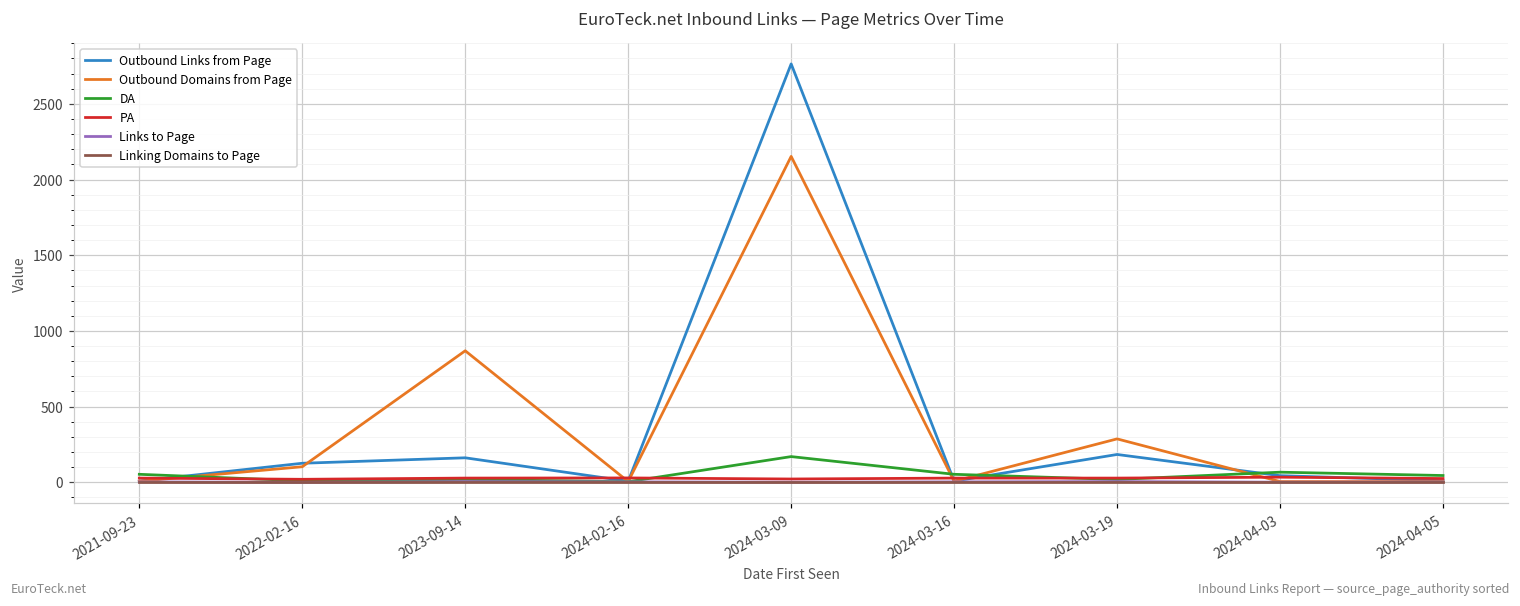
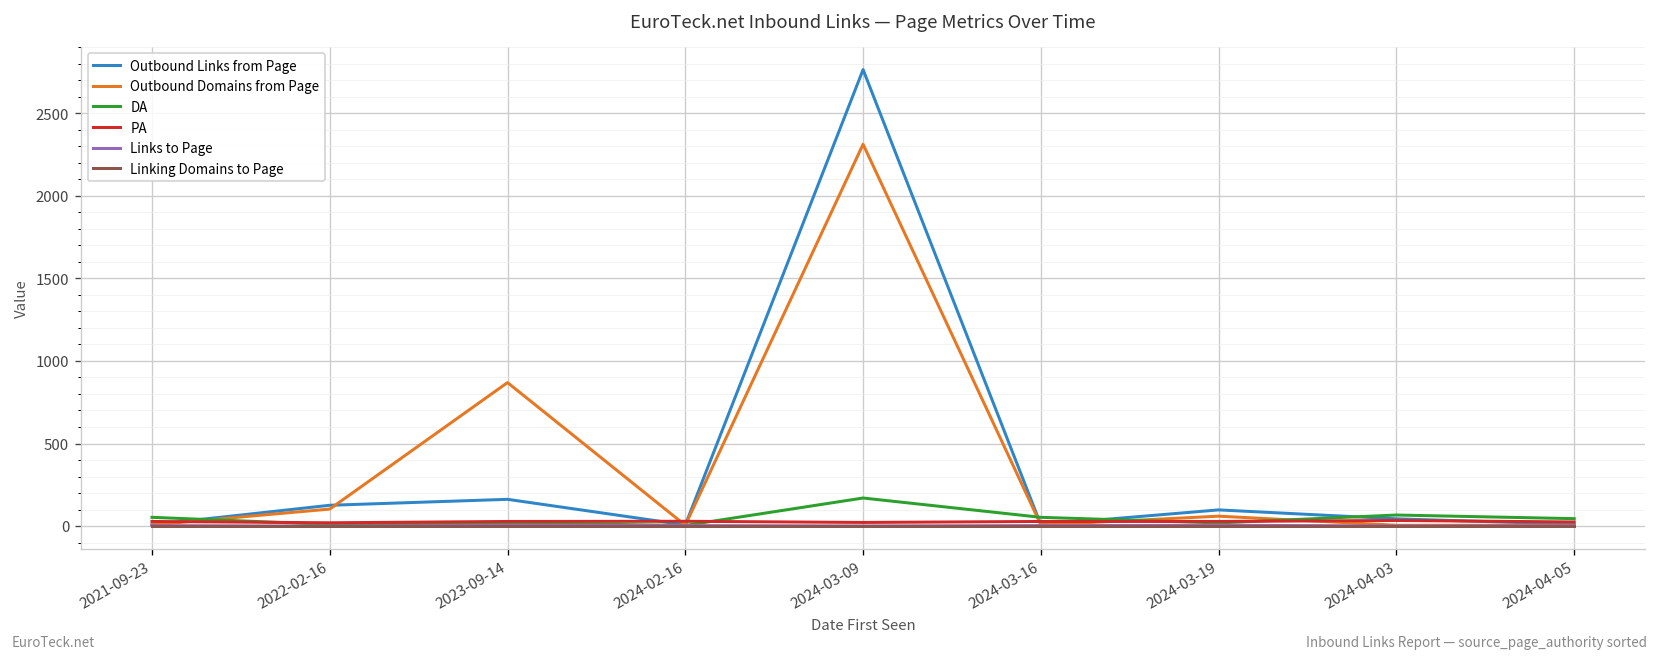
  {
    "Outbound Links from Page": {
      "2022-02-16": 130,
      "2023-09-14": 160,
      "2024-03-09": 2760,
-     "2024-03-19": 180
+     "2024-03-19": 100
    },
    "Outbound Domains from Page": {
      "2022-02-16": 100,
      "2023-09-14": 870,
-     "2024-03-09": 2150,
-     "2024-03-19": 290
+     "2024-03-09": 2310,
+     "2024-03-19": 60
    },
    "DA": {
      "2021-09-23": 50,
      "2024-03-09": 170,
      "2024-03-16": 50,
      "2024-04-03": 70,
      "2024-04-05": 50
    },
    "PA": {
      "2021-09-23": 30,
      "2024-02-16": 30,
      "2024-03-09": 20,
      "2024-03-16": 30
    }
  }
